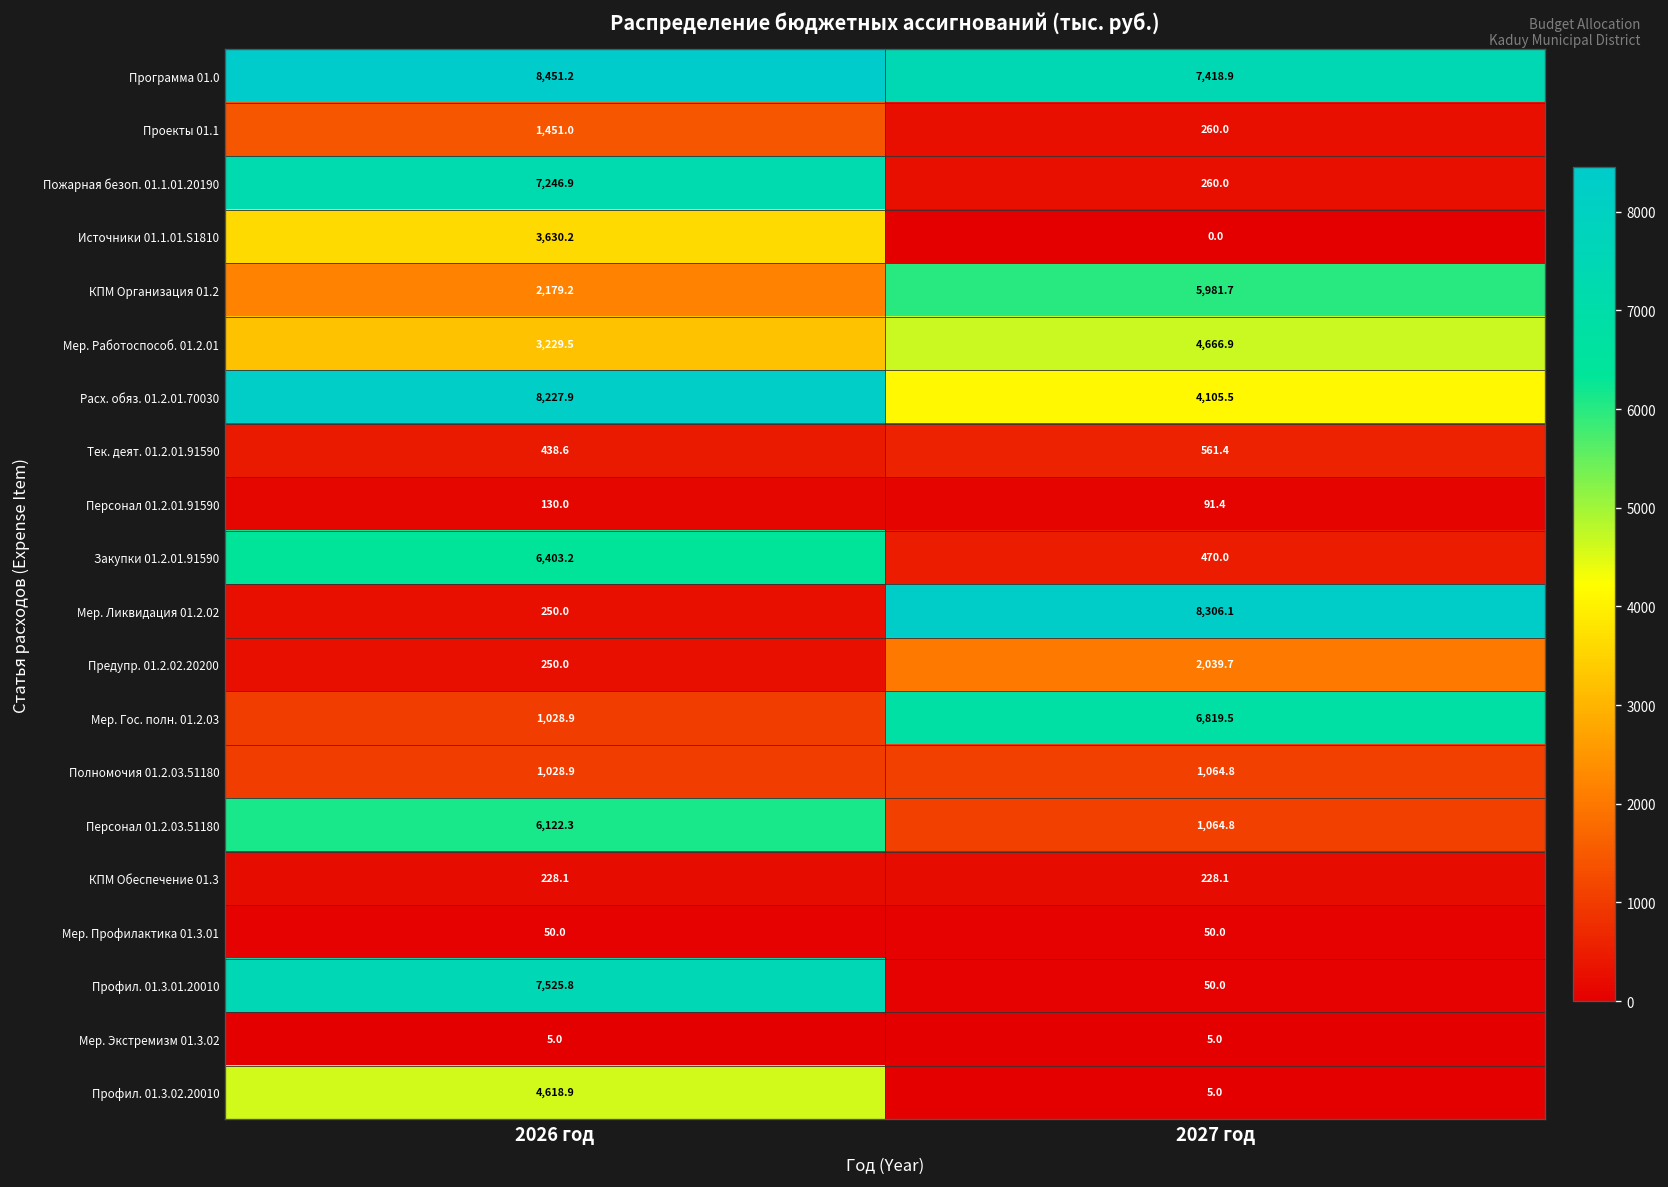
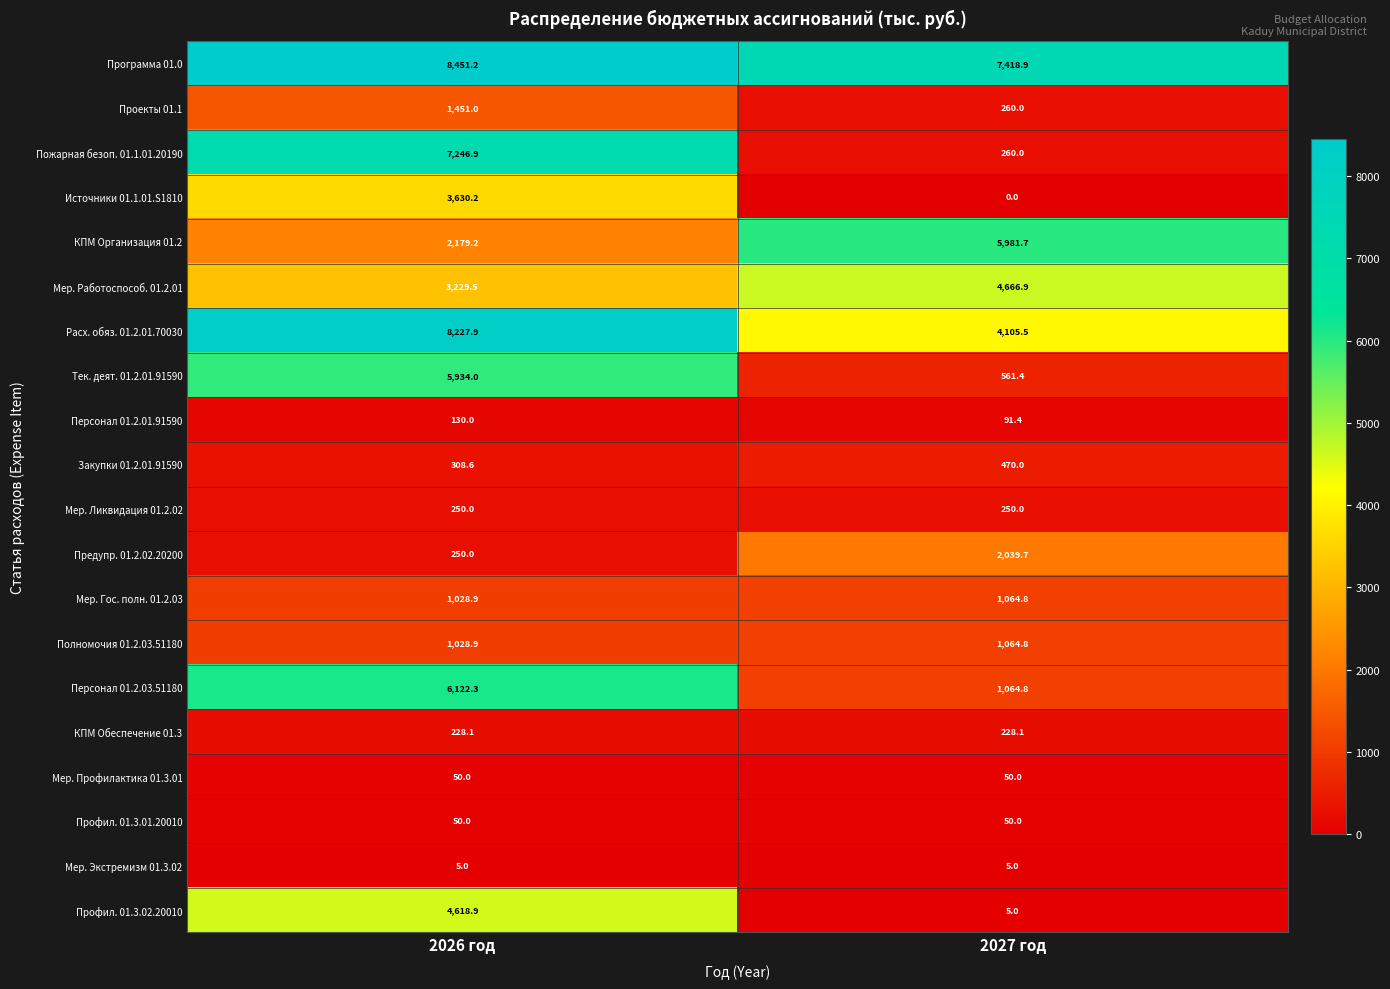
  {
    "Программа 01.0": {
      "2026 год": "8,451.2",
      "2027 год": "7,418.9"
    },
    "Проекты 01.1": {
      "2026 год": "1,451.0",
      "2027 год": "260.0"
    },
    "Пожарная безоп. 01.1.01.20190": {
      "2026 год": "7,246.9",
      "2027 год": "260.0"
    },
    "Источники 01.1.01.S1810": {
      "2026 год": "3,630.2",
      "2027 год": "0.0"
    },
    "КПМ Организация 01.2": {
      "2026 год": "2,179.2",
      "2027 год": "5,981.7"
    },
    "Мер. Работоспособ. 01.2.01": {
      "2026 год": "3,229.5",
      "2027 год": "4,666.9"
    },
    "Расх. обяз. 01.2.01.70030": {
      "2026 год": "8,227.9",
      "2027 год": "4,105.5"
    },
    "Тек. деят. 01.2.01.91590": {
-     "2026 год": "438.6",
+     "2026 год": "5,934.0",
      "2027 год": "561.4"
    },
    "Персонал 01.2.01.91590": {
      "2026 год": "130.0",
      "2027 год": "91.4"
    },
    "Закупки 01.2.01.91590": {
-     "2026 год": "6,403.2",
+     "2026 год": "308.6",
      "2027 год": "470.0"
    },
    "Мер. Ликвидация 01.2.02": {
      "2026 год": "250.0",
-     "2027 год": "8,306.1"
+     "2027 год": "250.0"
    },
    "Предупр. 01.2.02.20200": {
      "2026 год": "250.0",
      "2027 год": "2,039.7"
    },
    "Мер. Гос. полн. 01.2.03": {
      "2026 год": "1,028.9",
-     "2027 год": "6,819.5"
+     "2027 год": "1,064.8"
    },
    "Полномочия 01.2.03.51180": {
      "2026 год": "1,028.9",
      "2027 год": "1,064.8"
    },
    "Персонал 01.2.03.51180": {
      "2026 год": "6,122.3",
      "2027 год": "1,064.8"
    },
    "КПМ Обеспечение 01.3": {
      "2026 год": "228.1",
      "2027 год": "228.1"
    },
    "Мер. Профилактика 01.3.01": {
      "2026 год": "50.0",
      "2027 год": "50.0"
    },
    "Профил. 01.3.01.20010": {
-     "2026 год": "7,525.8",
+     "2026 год": "50.0",
      "2027 год": "50.0"
    },
    "Мер. Экстремизм 01.3.02": {
      "2026 год": "5.0",
      "2027 год": "5.0"
    },
    "Профил. 01.3.02.20010": {
      "2026 год": "4,618.9",
      "2027 год": "5.0"
    }
  }
